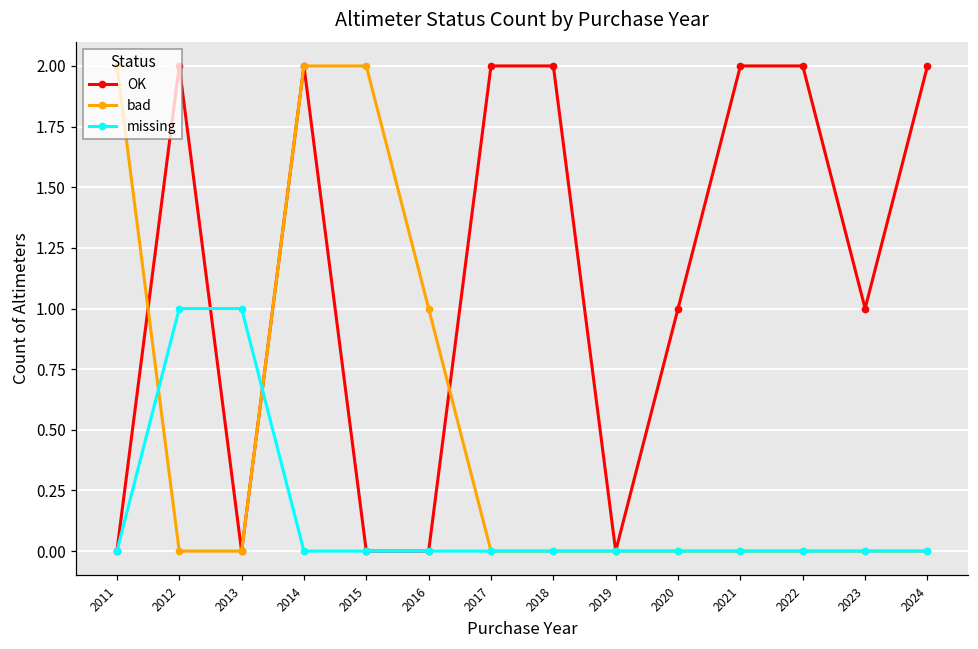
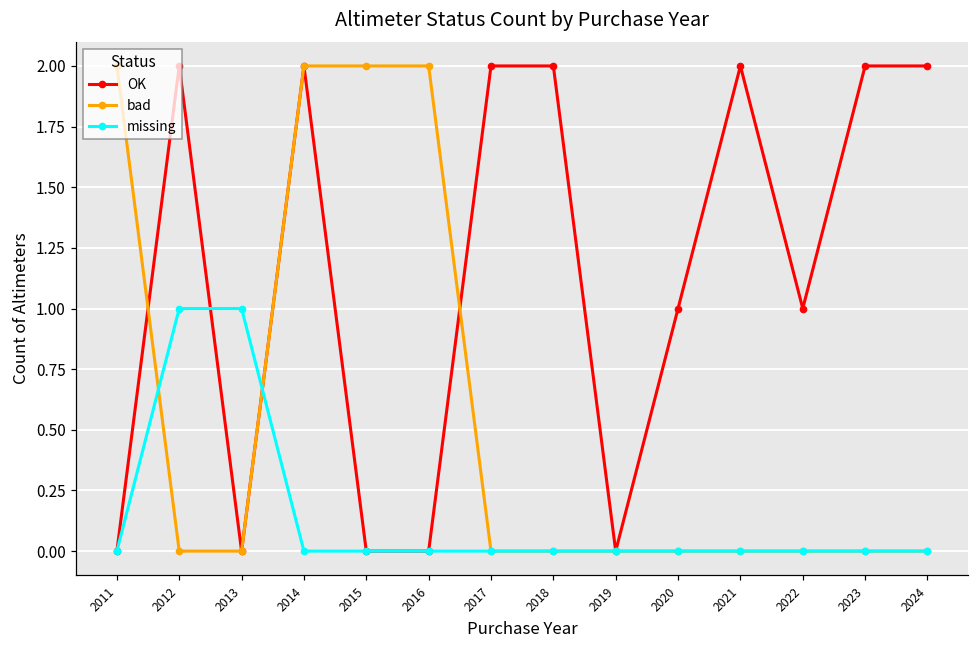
  {
    "OK": {
      "2017": 2,
      "2018": 2,
      "2020": 1,
      "2021": 2,
-     "2022": 2,
-     "2023": 1,
+     "2022": 1,
+     "2023": 2,
      "2024": 2
    },
    "bad": {
      "2012": 0,
      "2015": 2,
-     "2016": 1
+     "2016": 2
    },
    "missing": {
      "2012": 1,
      "2013": 1,
      "2014": 0
    }
  }
